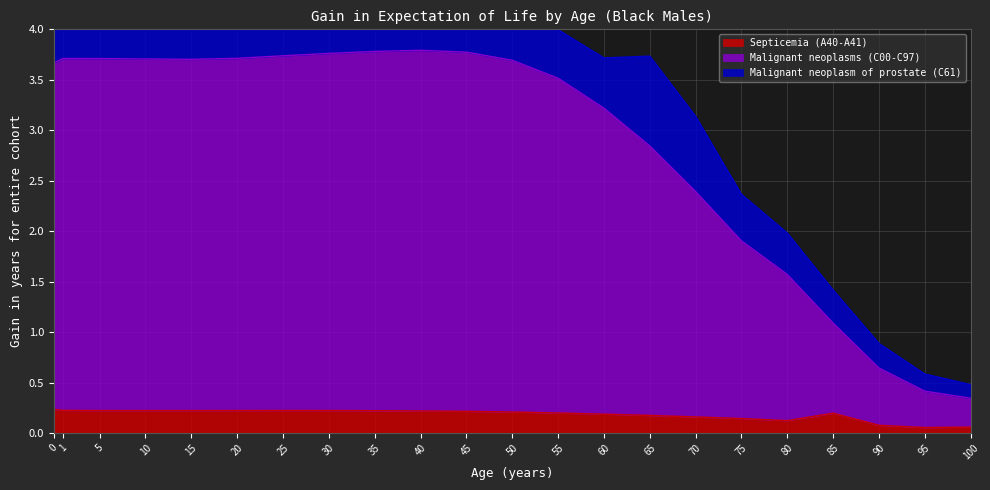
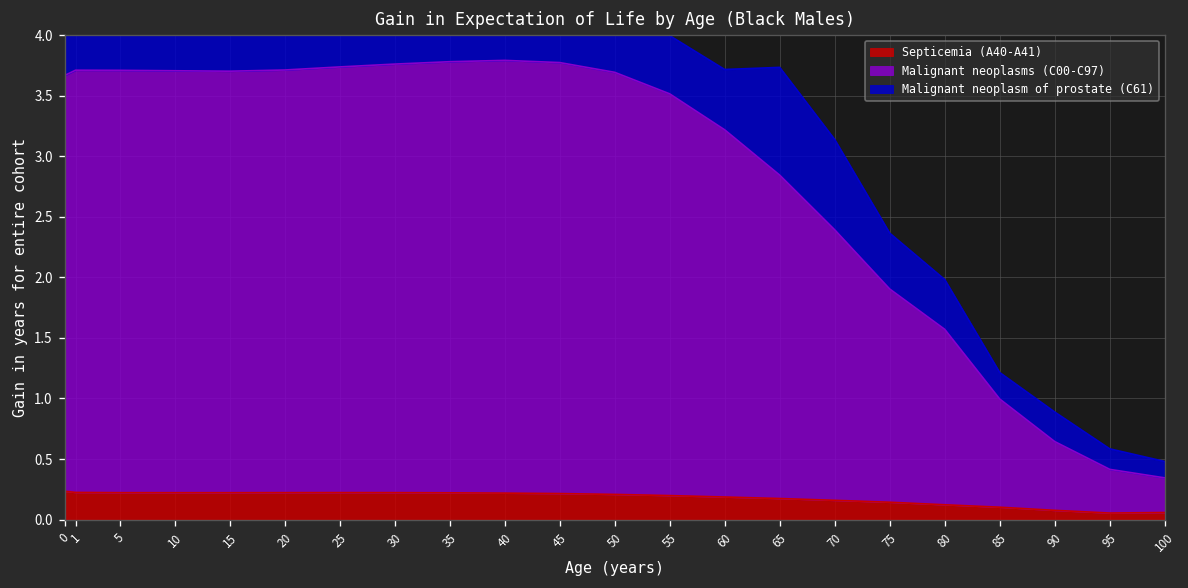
  {
    "Septicemia (A40-A41)": {
      "0": 0.23,
      "1": 0.22,
      "5": 0.22,
      "10": 0.22,
      "15": 0.22,
      "20": 0.22,
      "25": 0.22,
      "30": 0.22,
      "35": 0.22,
      "40": 0.22,
      "45": 0.21,
      "50": 0.21,
      "55": 0.20,
      "60": 0.19,
      "65": 0.17,
      "70": 0.16,
      "75": 0.14,
      "80": 0.12,
-     "85": 0.20,
+     "85": 0.10,
      "90": 0.08,
      "95": 0.05,
      "100": 0.06
    },
    "Malignant neoplasms (C00-C97)": {
      "0": 3.43,
      "1": 3.49,
      "5": 3.49,
      "10": 3.48,
      "15": 3.48,
      "20": 3.49,
      "25": 3.52,
      "30": 3.54,
      "35": 3.56,
      "40": 3.57,
      "45": 3.56,
      "50": 3.49,
      "55": 3.32,
      "60": 3.03,
      "65": 2.67,
      "70": 2.23,
      "75": 1.76,
      "80": 1.45,
      "85": 0.89,
      "90": 0.57,
      "95": 0.36,
      "100": 0.29
    },
    "Malignant neoplasm of prostate (C61)": {
      "55": 0.48,
      "60": 0.50,
      "65": 0.89,
      "70": 0.75,
      "75": 0.46,
      "80": 0.41,
-     "85": 0.33,
+     "85": 0.22,
      "90": 0.24,
      "95": 0.17,
      "100": 0.14
    }
  }
